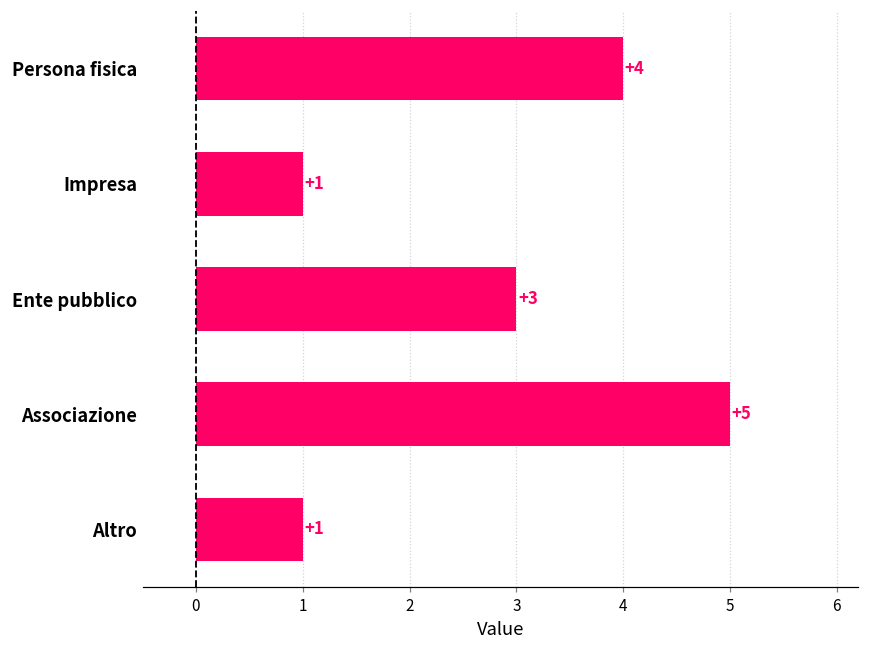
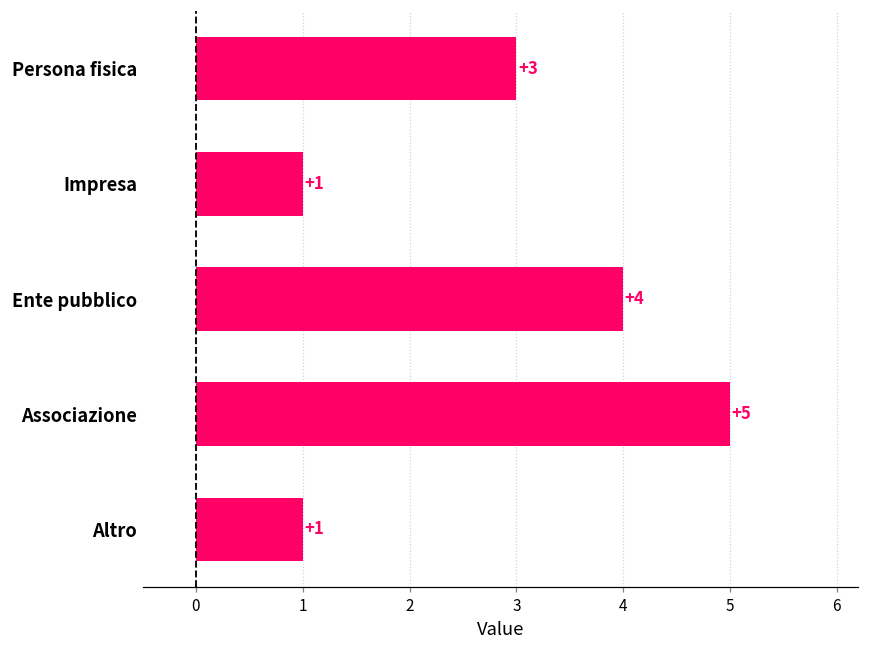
  {
-   "Persona fisica": "+4",
+   "Persona fisica": "+3",
    "Impresa": "+1",
-   "Ente pubblico": "+3",
+   "Ente pubblico": "+4",
    "Associazione": "+5",
    "Altro": "+1"
  }
